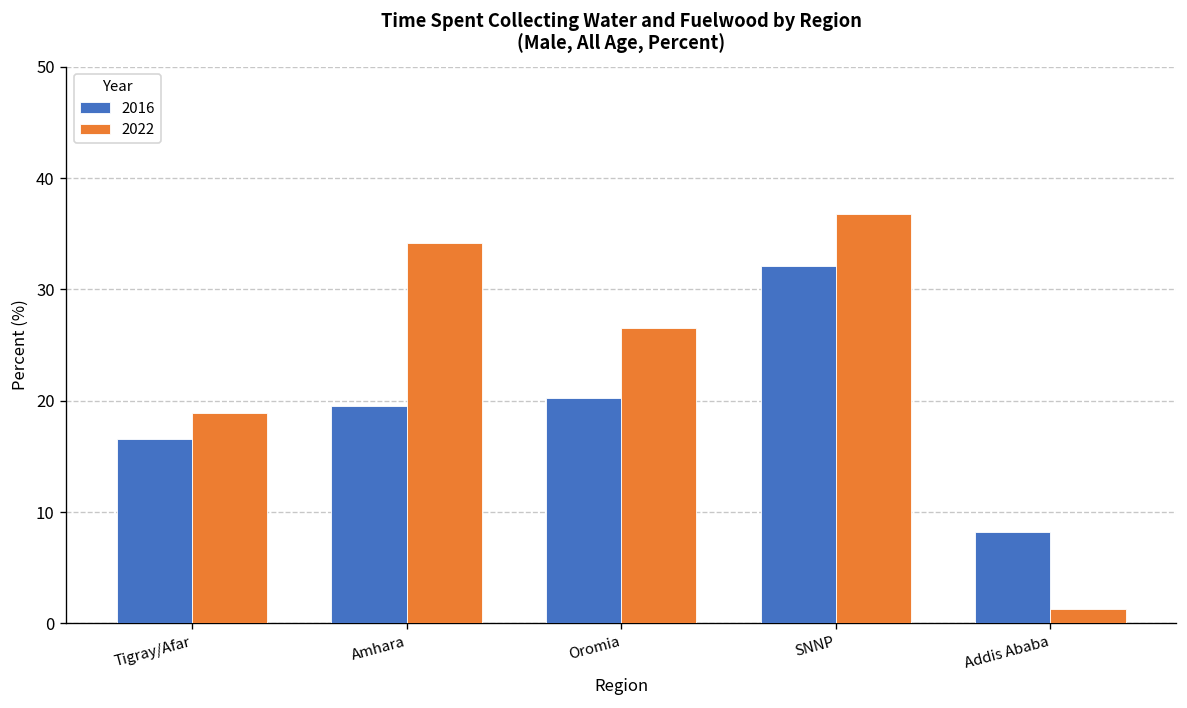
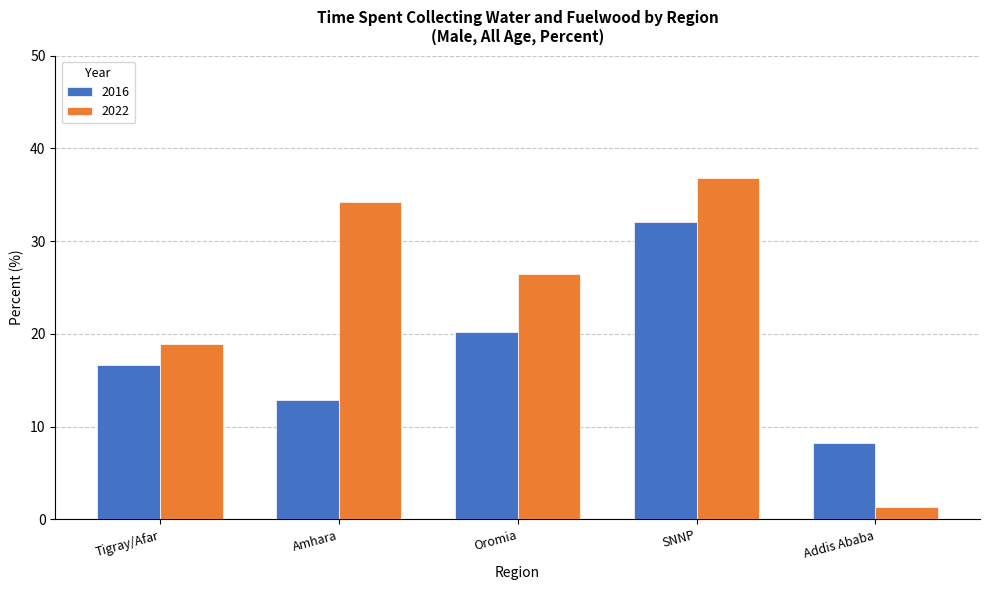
  {
    "2016": {
      "Tigray/Afar": 17,
-     "Amhara": 20,
+     "Amhara": 13,
      "Oromia": 20,
      "SNNP": 32,
      "Addis Ababa": 8
    },
    "2022": {
      "Tigray/Afar": 19,
      "Amhara": 34,
      "Oromia": 27,
      "SNNP": 37,
      "Addis Ababa": 1
    }
  }
